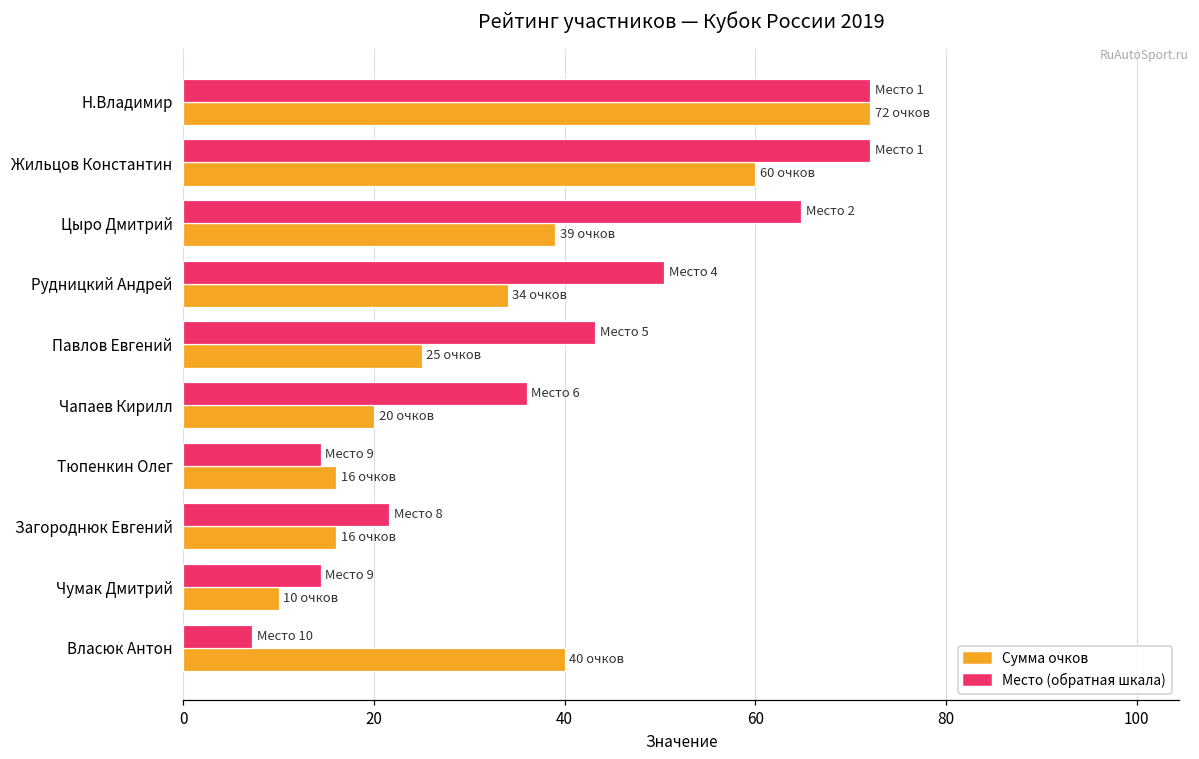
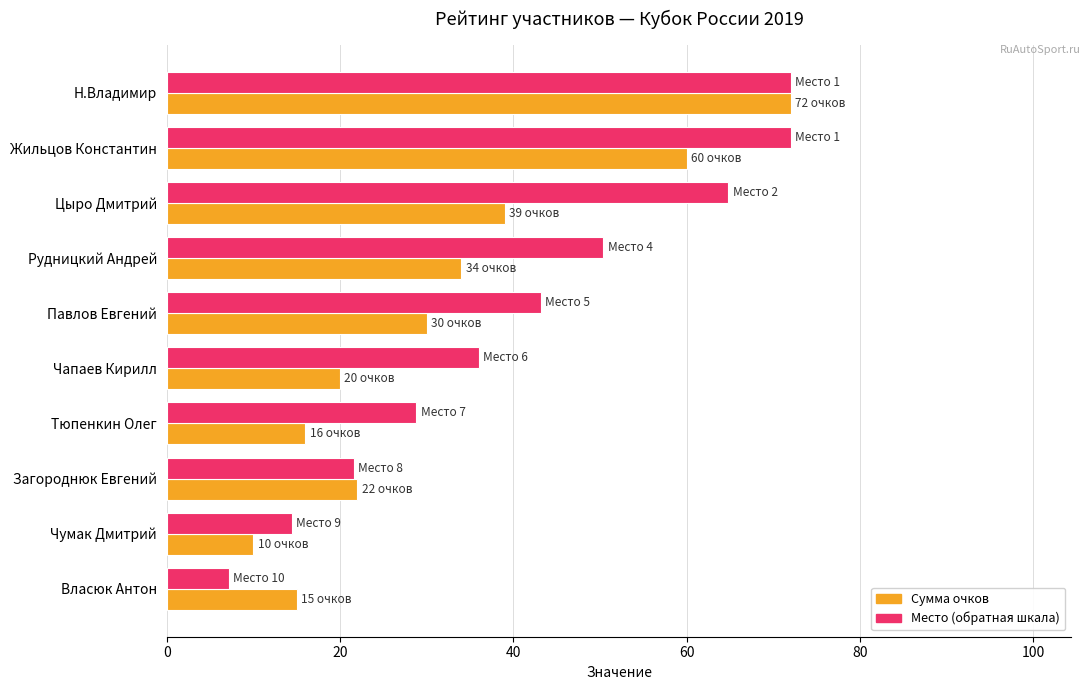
  {
    "Сумма очков": {
      "Н.Владимир": 72,
      "Жильцов Константин": 60,
      "Цыро Дмитрий": 39,
      "Рудницкий Андрей": 34,
-     "Павлов Евгений": 25,
+     "Павлов Евгений": 30,
      "Чапаев Кирилл": 20,
      "Тюпенкин Олег": 16,
-     "Загороднюк Евгений": 16,
+     "Загороднюк Евгений": 22,
      "Чумак Дмитрий": 10,
-     "Власюк Антон": 40
+     "Власюк Антон": 15
    },
    "Место (обратная шкала)": {
-     "Тюпенкин Олег": 9
+     "Тюпенкин Олег": 7
    }
  }
